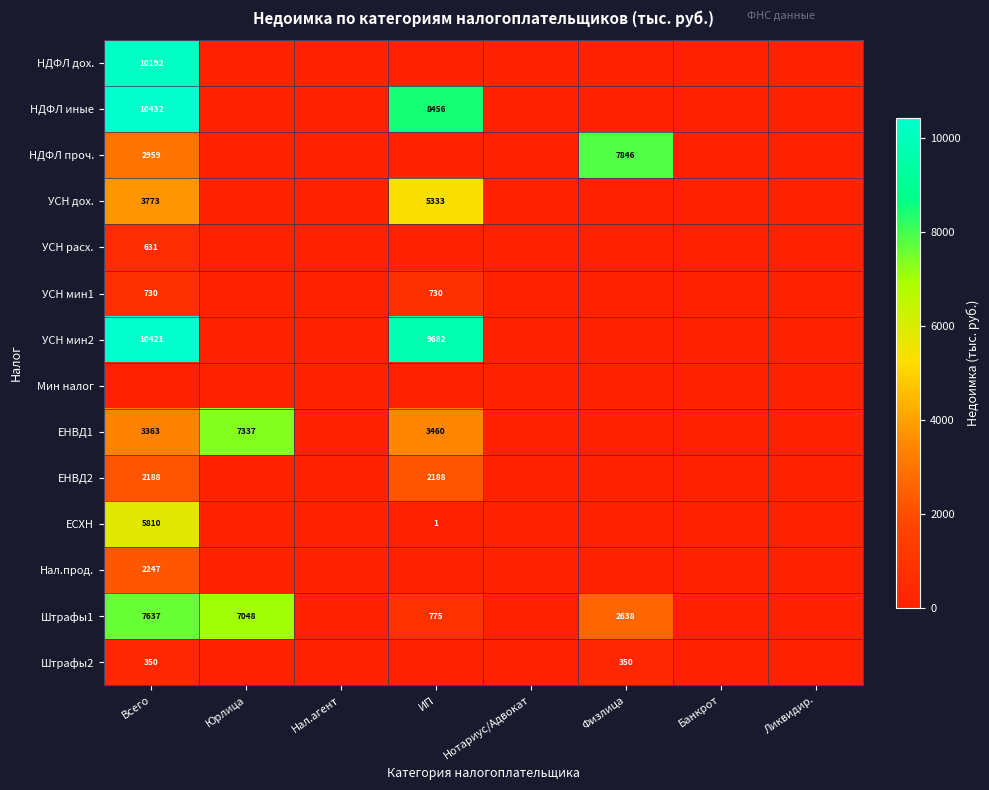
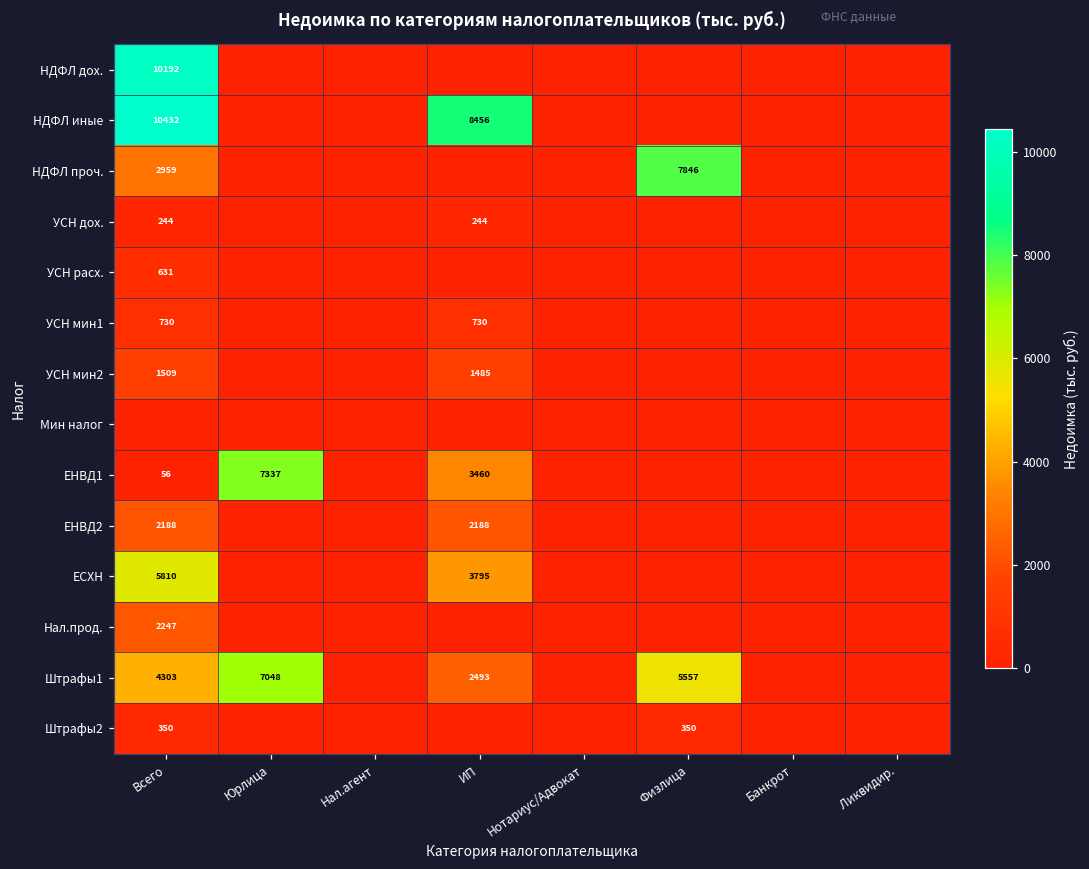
  {
    "НДФЛ дох.": {
      "Всего": 10192
    },
    "НДФЛ иные": {
      "Всего": 10432,
      "ИП": 8456
    },
    "НДФЛ проч.": {
      "Всего": 2959,
      "Физлица": 7846
    },
    "УСН дох.": {
-     "Всего": 3773,
-     "ИП": 5333
+     "Всего": 244,
+     "ИП": 244
    },
    "УСН расх.": {
      "Всего": 631
    },
    "УСН мин1": {
      "Всего": 730,
      "ИП": 730
    },
    "УСН мин2": {
-     "Всего": 10421,
-     "ИП": 9682
+     "Всего": 1509,
+     "ИП": 1485
    },
    "ЕНВД1": {
-     "Всего": 3363,
+     "Всего": 56,
      "Юрлица": 7337,
      "ИП": 3460
    },
    "ЕНВД2": {
      "Всего": 2188,
      "ИП": 2188
    },
    "ЕСХН": {
      "Всего": 5810,
-     "ИП": 1
+     "ИП": 3795
    },
    "Нал.прод.": {
      "Всего": 2247
    },
    "Штрафы1": {
-     "Всего": 7637,
+     "Всего": 4303,
      "Юрлица": 7048,
-     "ИП": 775,
-     "Физлица": 2638
+     "ИП": 2493,
+     "Физлица": 5557
    },
    "Штрафы2": {
      "Всего": 350,
      "Физлица": 350
    }
  }
